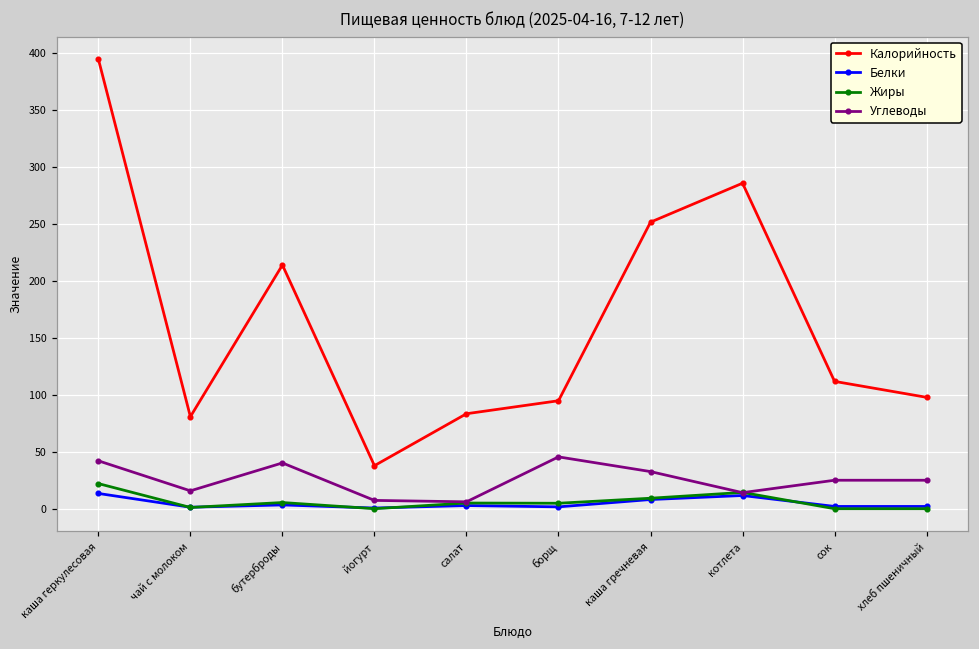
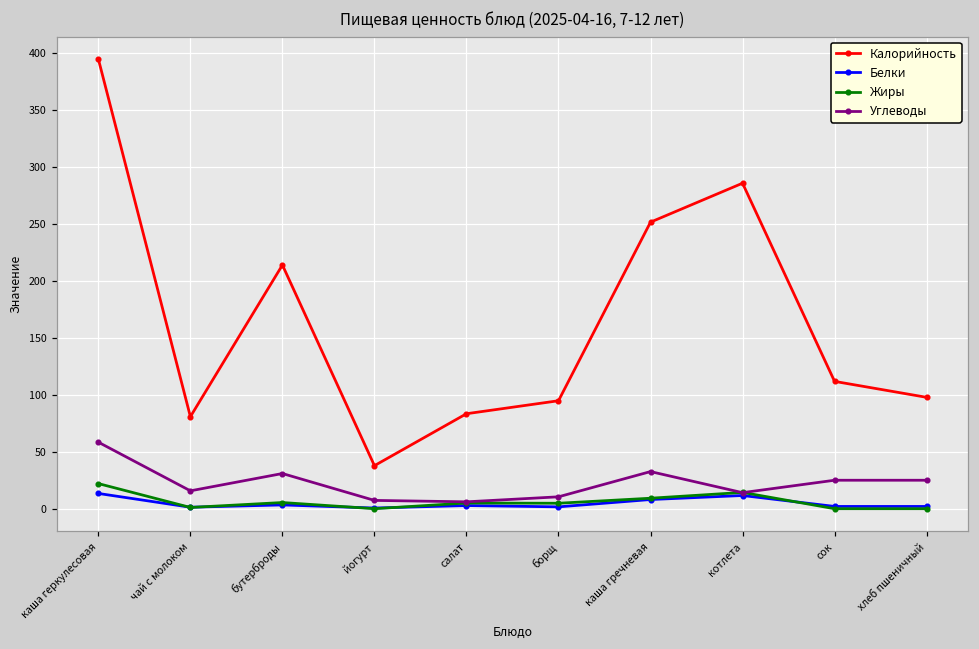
  {
    "Калорийность": {
      "каша геркулесовая": 395,
      "чай с молоком": 81,
      "бутерброды": 214,
      "йогурт": 38,
      "салат": 84,
      "борщ": 95,
      "каша гречневая": 252,
      "котлета": 286,
      "сок": 112,
      "хлеб пшеничный": 98
    },
    "Белки": {
      "каша геркулесовая": 14,
      "борщ": 2,
      "котлета": 12
    },
    "Жиры": {
      "каша геркулесовая": 22,
      "борщ": 5
    },
    "Углеводы": {
-     "каша геркулесовая": 42,
+     "каша геркулесовая": 59,
      "чай с молоком": 16,
-     "бутерброды": 40,
+     "бутерброды": 31,
      "йогурт": 8,
-     "борщ": 46,
+     "борщ": 11,
      "каша гречневая": 33,
      "сок": 25,
      "хлеб пшеничный": 25
    }
  }
